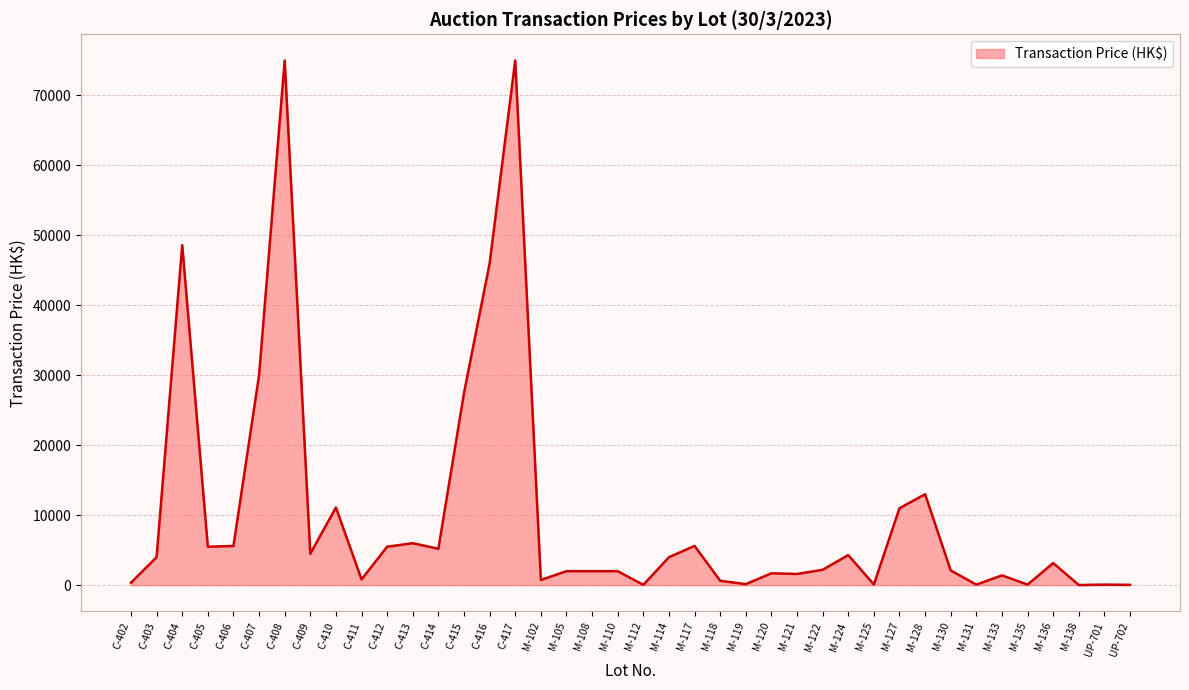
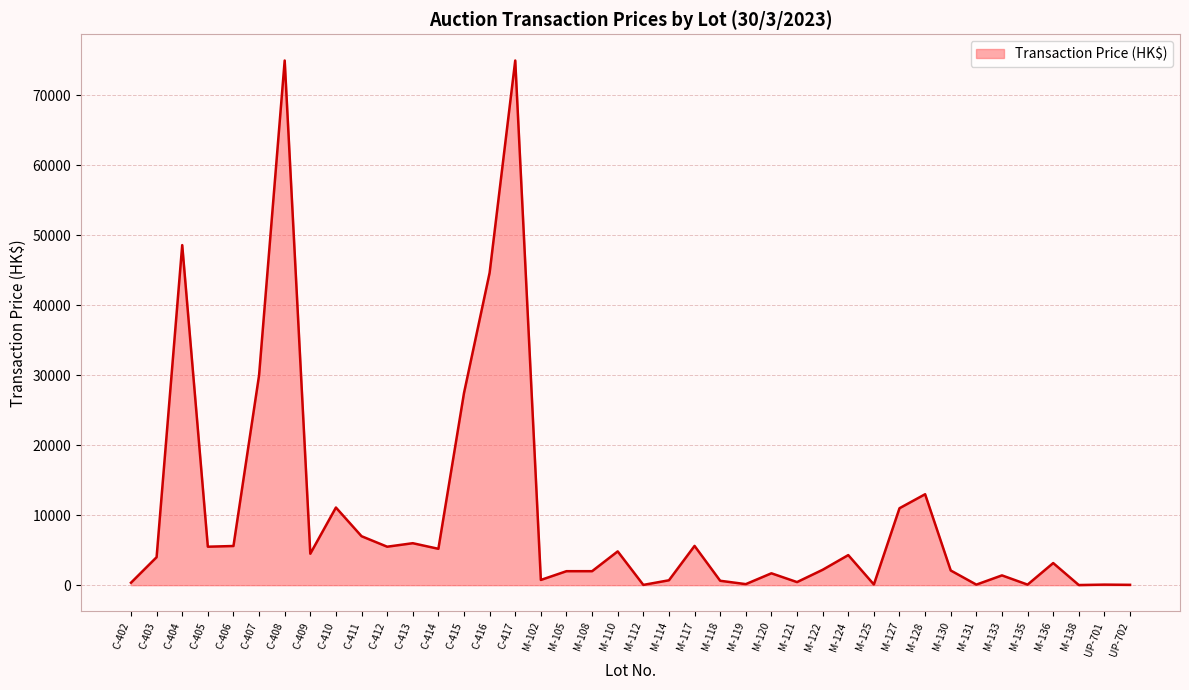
  {
    "C-402": 0,
    "C-403": 4000,
    "C-404": 49000,
    "C-405": 6000,
    "C-406": 6000,
    "C-407": 30000,
    "C-408": 75000,
    "C-409": 5000,
    "C-410": 11000,
-   "C-411": 1000,
+   "C-411": 7000,
    "C-412": 6000,
    "C-413": 6000,
    "C-414": 5000,
    "C-415": 27000,
-   "C-416": 46000,
+   "C-416": 45000,
    "C-417": 75000,
    "M-102": 1000,
    "M-105": 2000,
    "M-108": 2000,
-   "M-110": 2000,
+   "M-110": 5000,
    "M-112": 0,
-   "M-114": 4000,
+   "M-114": 1000,
    "M-117": 6000,
    "M-118": 1000,
    "M-119": 0,
    "M-120": 2000,
-   "M-121": 2000,
+   "M-121": 0,
    "M-122": 2000,
    "M-124": 4000,
    "M-125": 0,
    "M-127": 11000,
    "M-128": 13000,
    "M-130": 2000,
    "M-131": 0,
    "M-133": 1000,
    "M-135": 0,
    "M-136": 3000,
    "M-138": 0,
    "UP-701": 0,
    "UP-702": 0
  }
